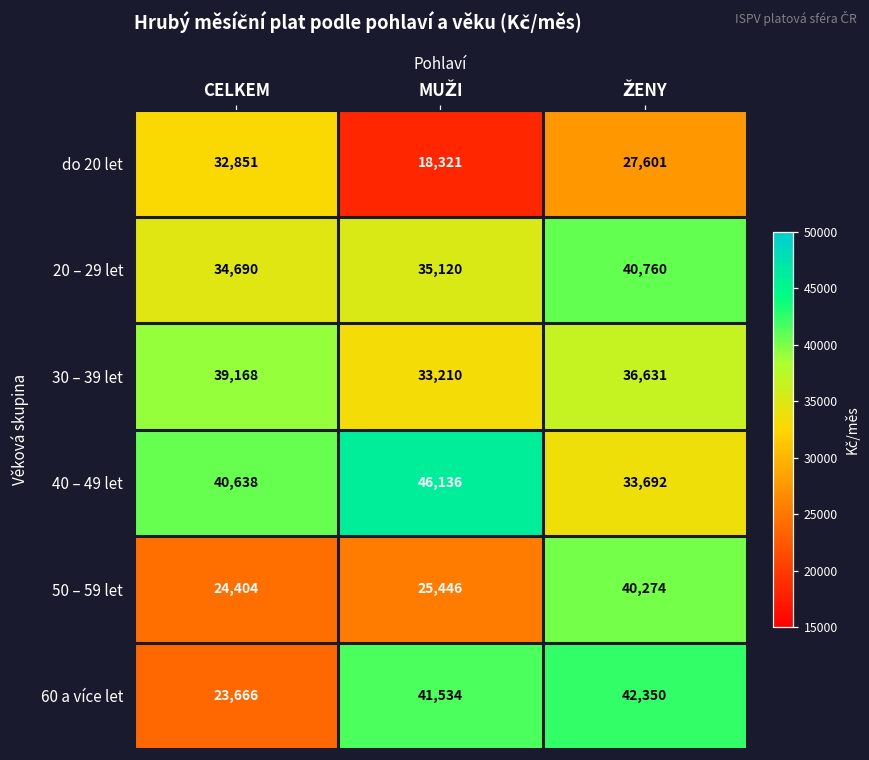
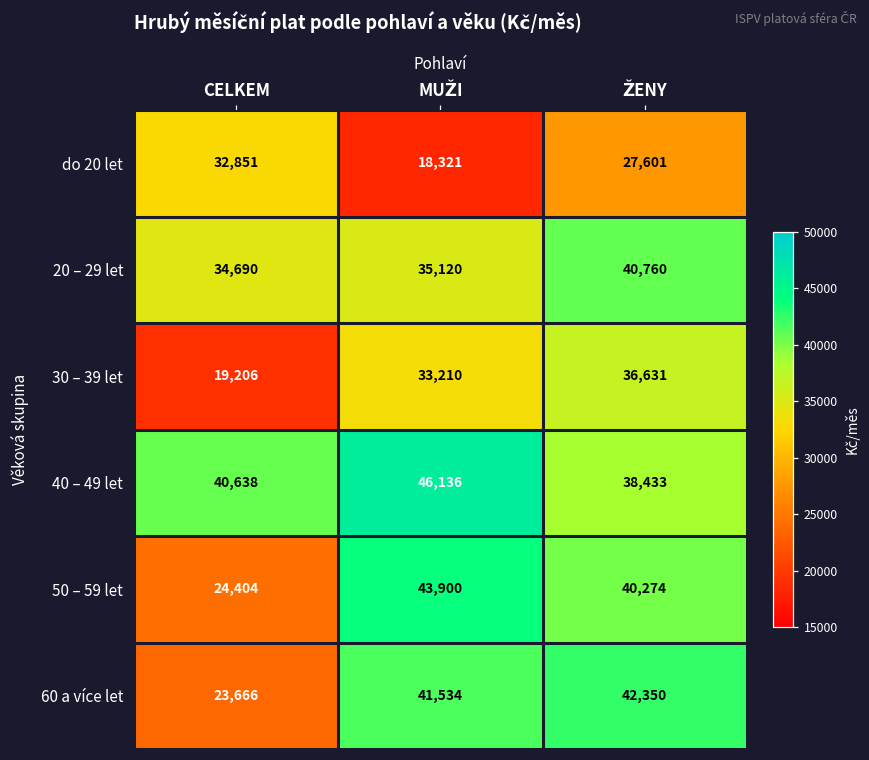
  {
    "do 20 let": {
      "CELKEM": "32,851",
      "MUŽI": "18,321",
      "ŽENY": "27,601"
    },
    "20 – 29 let": {
      "CELKEM": "34,690",
      "MUŽI": "35,120",
      "ŽENY": "40,760"
    },
    "30 – 39 let": {
-     "CELKEM": "39,168",
+     "CELKEM": "19,206",
      "MUŽI": "33,210",
      "ŽENY": "36,631"
    },
    "40 – 49 let": {
      "CELKEM": "40,638",
      "MUŽI": "46,136",
-     "ŽENY": "33,692"
+     "ŽENY": "38,433"
    },
    "50 – 59 let": {
      "CELKEM": "24,404",
-     "MUŽI": "25,446",
+     "MUŽI": "43,900",
      "ŽENY": "40,274"
    },
    "60 a více let": {
      "CELKEM": "23,666",
      "MUŽI": "41,534",
      "ŽENY": "42,350"
    }
  }
